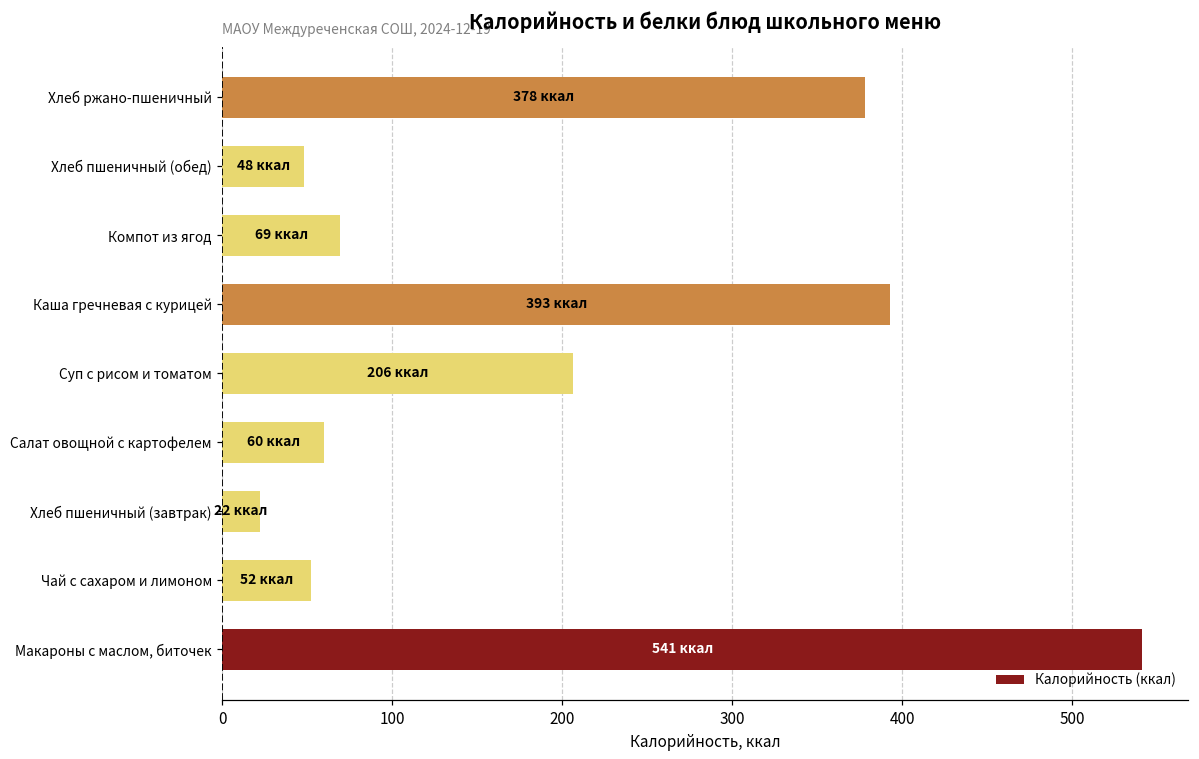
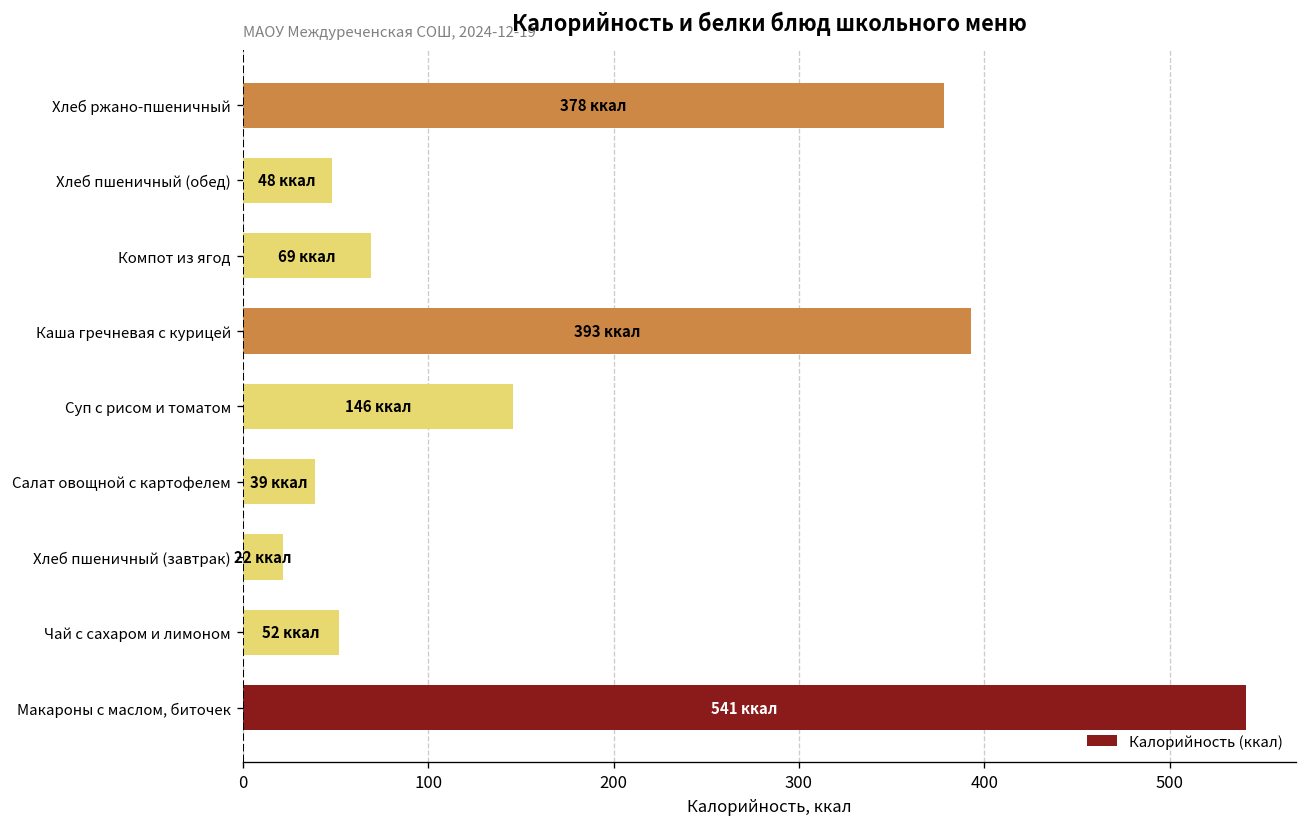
  {
    "Хлеб ржано-пшеничный": 378,
    "Хлеб пшеничный (обед)": 48,
    "Компот из ягод": 69,
    "Каша гречневая с курицей": 393,
-   "Суп с рисом и томатом": 206,
-   "Салат овощной с картофелем": 60,
+   "Суп с рисом и томатом": 146,
+   "Салат овощной с картофелем": 39,
    "Хлеб пшеничный (завтрак)": 22,
    "Чай с сахаром и лимоном": 52,
    "Макароны с маслом, биточек": 541
  }
